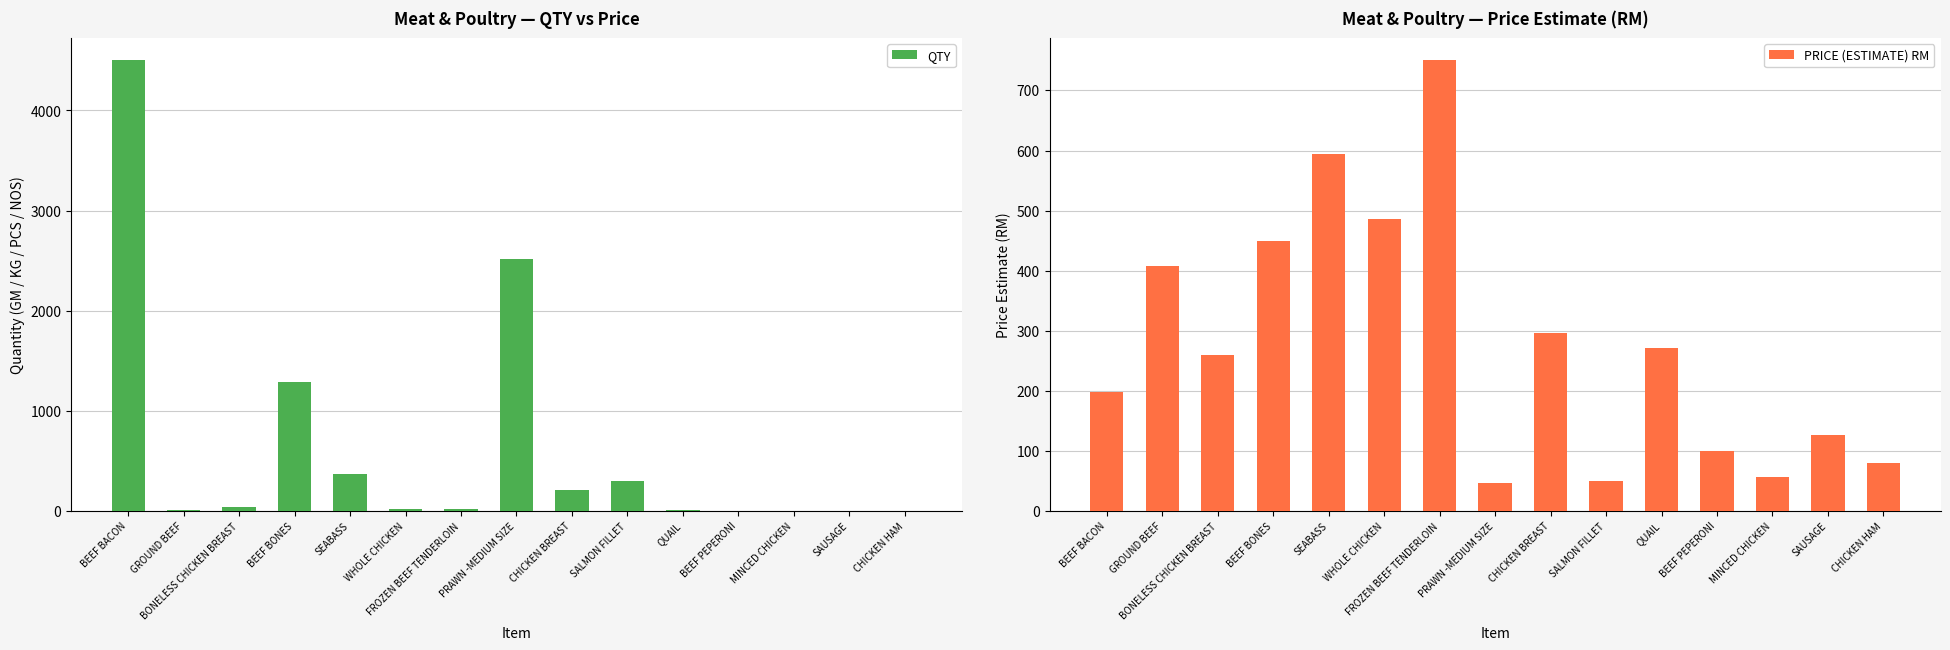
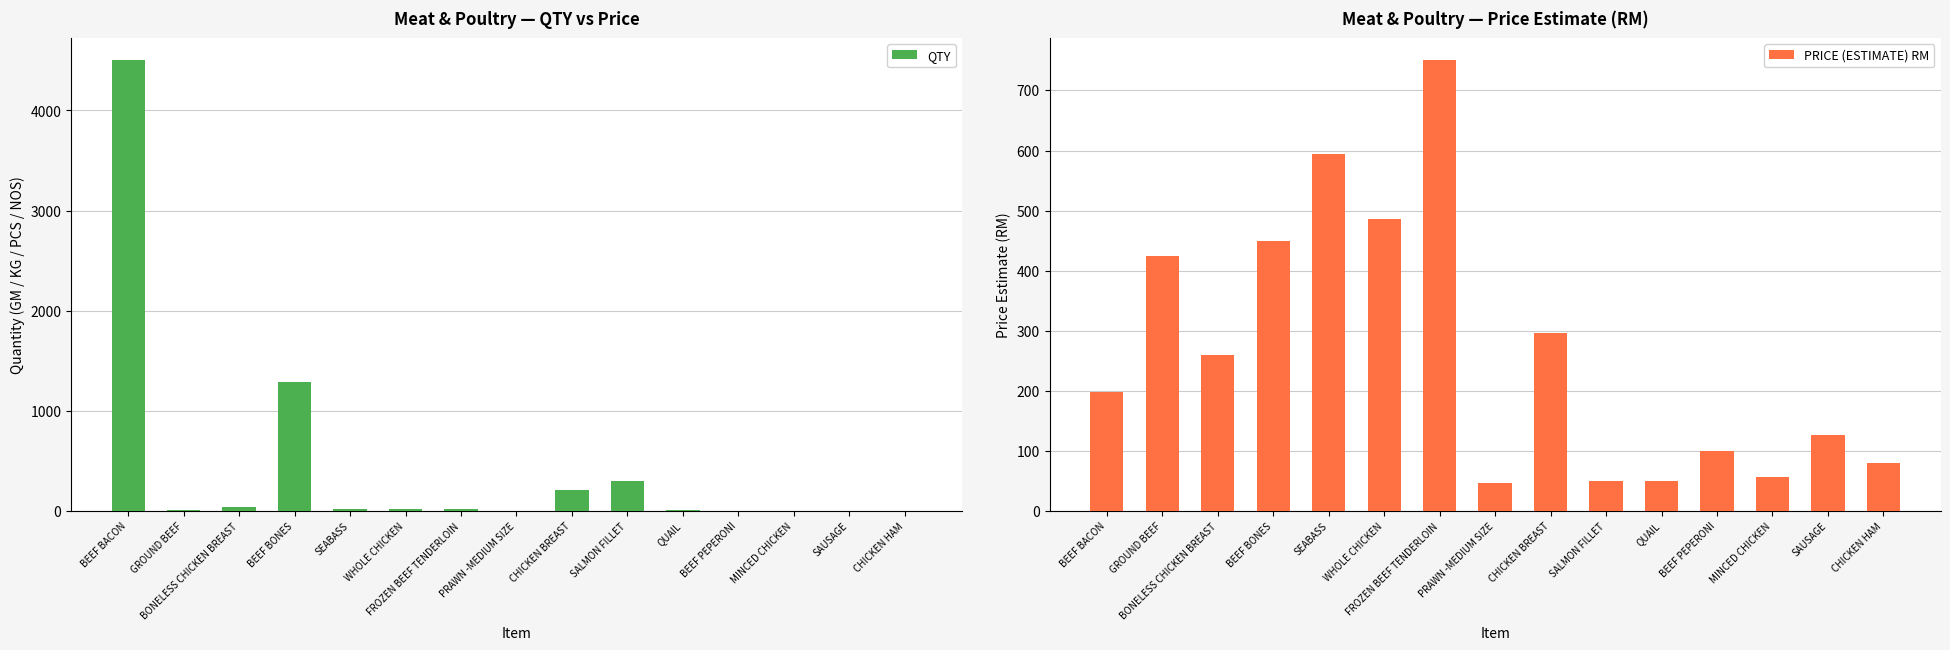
  {
    "Meat & Poultry — QTY vs Price": {
      "BEEF BACON": 4500,
      "BONELESS CHICKEN BREAST": 40,
      "BEEF BONES": 1290,
-     "SEABASS": 370,
+     "SEABASS": 20,
      "FROZEN BEEF TENDERLOIN": 30,
-     "PRAWN -MEDIUM SIZE": 2520,
+     "PRAWN -MEDIUM SIZE": 0,
      "CHICKEN BREAST": 210,
      "SALMON FILLET": 300
    },
    "Meat & Poultry — Price Estimate (RM)": {
      "BEEF BACON": 200,
-     "GROUND BEEF": 410,
+     "GROUND BEEF": 430,
      "BONELESS CHICKEN BREAST": 260,
      "BEEF BONES": 450,
      "SEABASS": 590,
      "WHOLE CHICKEN": 490,
      "FROZEN BEEF TENDERLOIN": 750,
      "PRAWN -MEDIUM SIZE": 50,
      "CHICKEN BREAST": 300,
      "SALMON FILLET": 50,
-     "QUAIL": 270,
+     "QUAIL": 50,
      "BEEF PEPERONI": 100,
      "MINCED CHICKEN": 60,
      "SAUSAGE": 130,
      "CHICKEN HAM": 80
    }
  }
